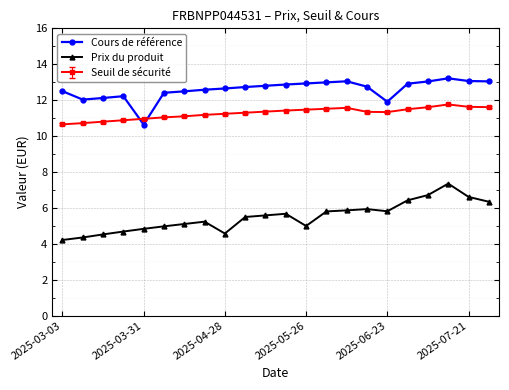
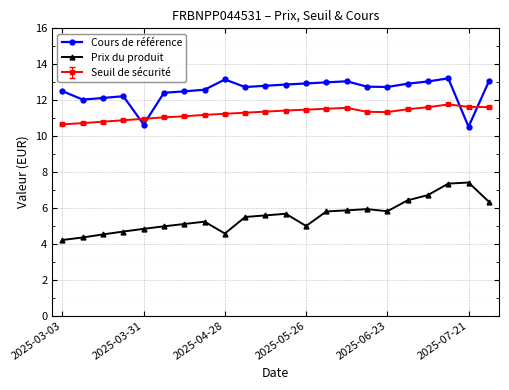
  {
    "Cours de référence": {
      "2025-03-03": 12.5,
      "2025-03-31": 10.6,
-     "2025-04-28": 12.7,
+     "2025-04-28": 13.2,
      "2025-05-26": 12.9,
-     "2025-06-23": 11.9,
-     "2025-07-21": 13.1
+     "2025-06-23": 12.7,
+     "2025-07-21": 10.5
    },
    "Prix du produit": {
      "2025-03-03": 4.2,
      "2025-03-31": 4.8,
      "2025-04-28": 4.6,
      "2025-05-26": 5.0,
      "2025-06-23": 5.8,
-     "2025-07-21": 6.6
+     "2025-07-21": 7.4
    }
  }
